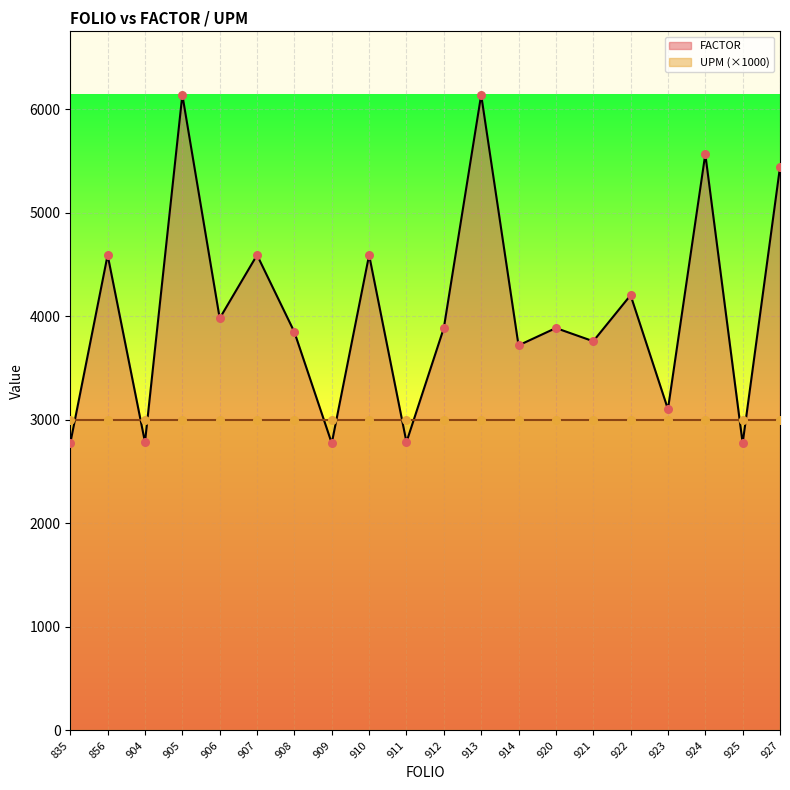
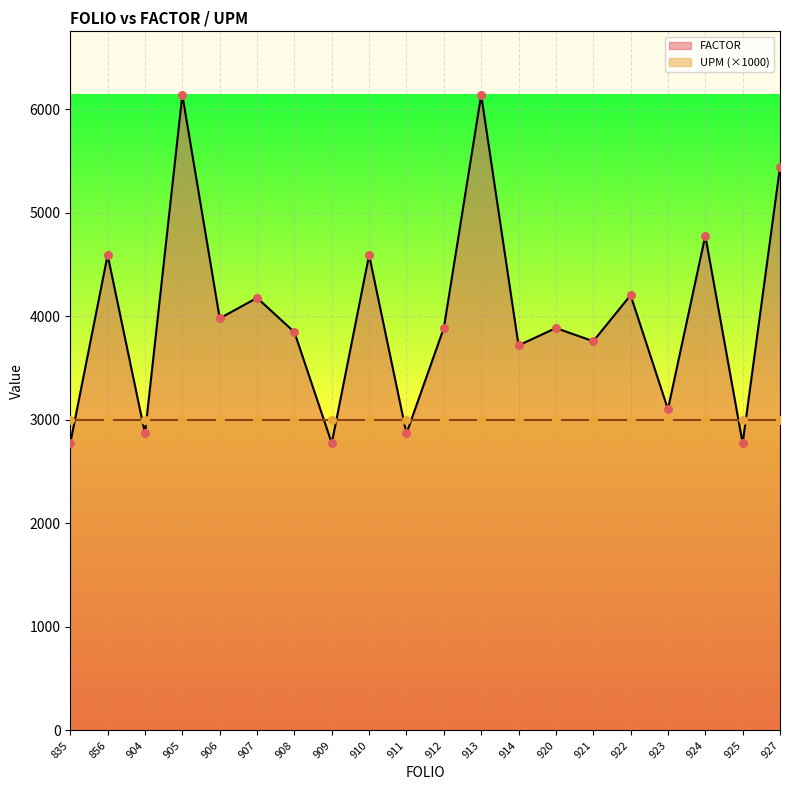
  {
    "FACTOR": {
      "835": 2770,
      "856": 4590,
-     "904": 2780,
+     "904": 2870,
      "905": 6140,
      "906": 3980,
-     "907": 4590,
+     "907": 4180,
      "908": 3850,
      "909": 2770,
      "910": 4590,
-     "911": 2780,
+     "911": 2870,
      "912": 3890,
      "913": 6140,
      "914": 3720,
      "920": 3890,
      "921": 3760,
      "922": 4200,
      "923": 3100,
-     "924": 5570,
+     "924": 4780,
      "925": 2770,
      "927": 5440
    },
    "UPM (×1000)": {
      "835": 3000,
      "856": 3000,
      "904": 3000,
      "905": 3000,
      "906": 3000,
      "907": 3000,
      "908": 3000,
      "909": 3000,
      "910": 3000,
      "911": 3000,
      "912": 3000,
      "913": 3000,
      "914": 3000,
      "920": 3000,
      "921": 3000,
      "922": 3000,
      "923": 3000,
      "924": 3000,
      "925": 3000,
      "927": 3000
    }
  }
